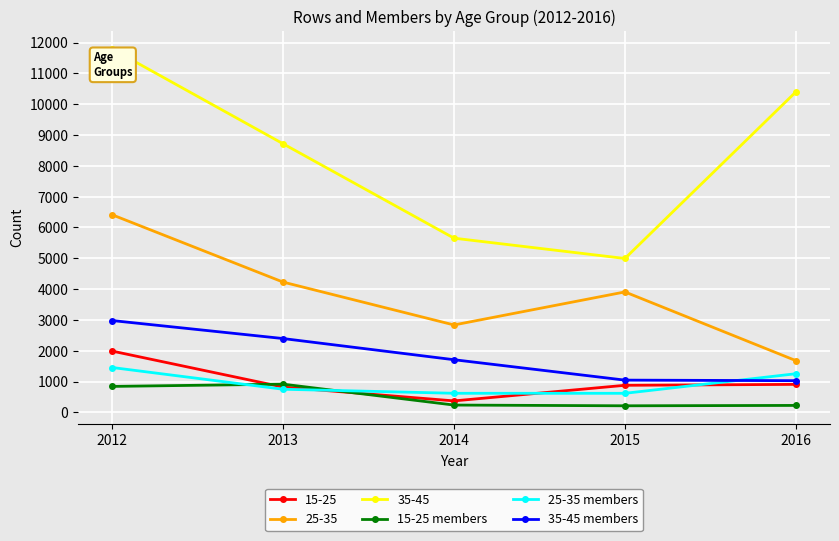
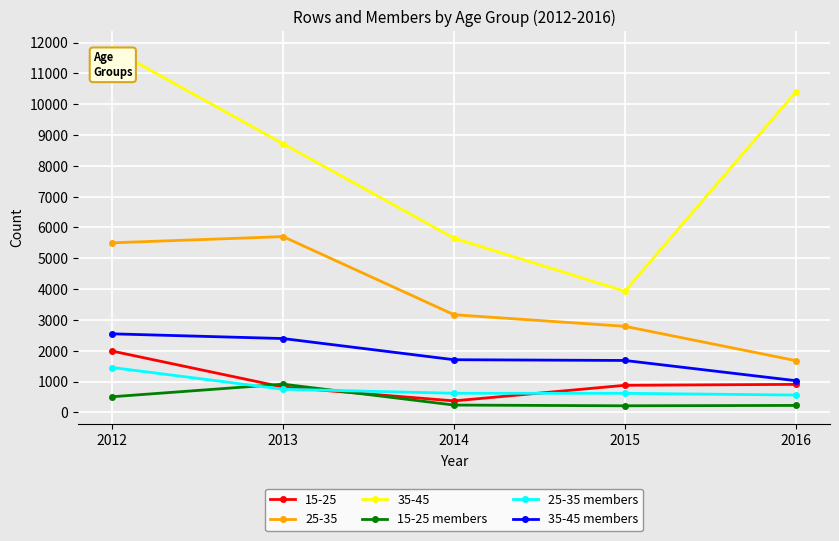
  {
    "15-25": {
      "2012": 2000,
      "2014": 400,
      "2015": 900,
      "2016": 900
    },
    "25-35": {
-     "2012": 6400,
-     "2013": 4200,
-     "2014": 2800,
-     "2015": 3900,
+     "2012": 5500,
+     "2013": 5700,
+     "2014": 3200,
+     "2015": 2800,
      "2016": 1700
    },
    "35-45": {
      "2013": 8700,
      "2014": 5700,
-     "2015": 5000,
+     "2015": 3900,
      "2016": 10400
    },
    "15-25 members": {
-     "2012": 800,
+     "2012": 500,
      "2013": 900,
      "2014": 200,
      "2015": 200,
      "2016": 200
    },
    "25-35 members": {
      "2012": 1500,
      "2014": 600,
      "2015": 600,
-     "2016": 1300
+     "2016": 600
    },
    "35-45 members": {
-     "2012": 3000,
+     "2012": 2500,
      "2013": 2400,
      "2014": 1700,
-     "2015": 1000,
+     "2015": 1700,
      "2016": 1000
    }
  }
